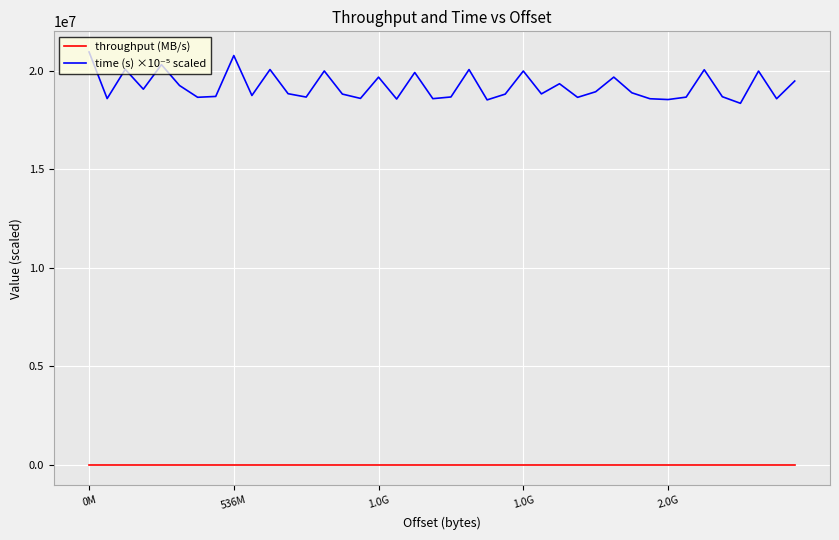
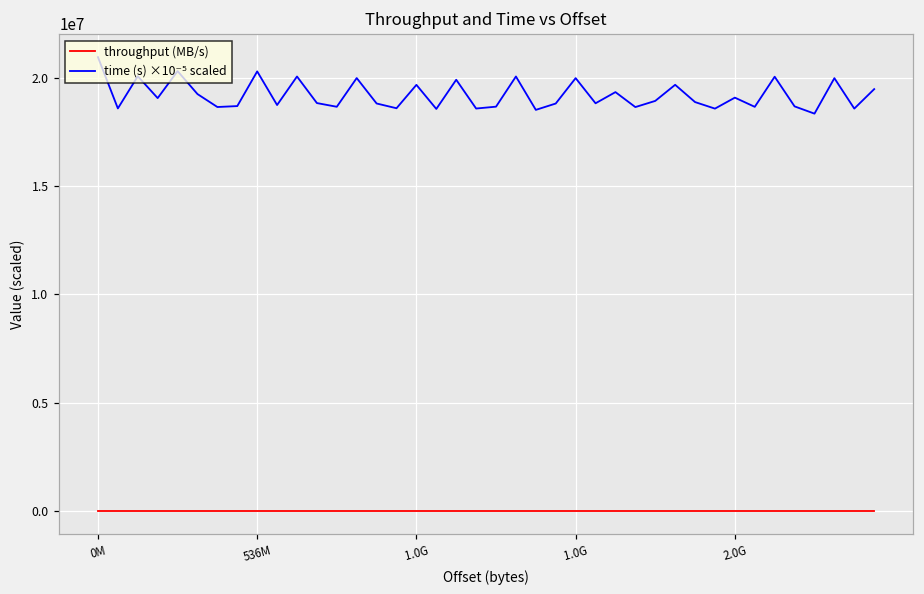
  {
    "throughput (MB/s)": {
      "0M": 0,
      "536M": 0,
      "2.0G": 0
    },
    "time (s) ×10⁻⁵ scaled": {
-     "536M": 20800000,
-     "2.0G": 18500000
+     "536M": 20300000,
+     "2.0G": 19100000
    }
  }
